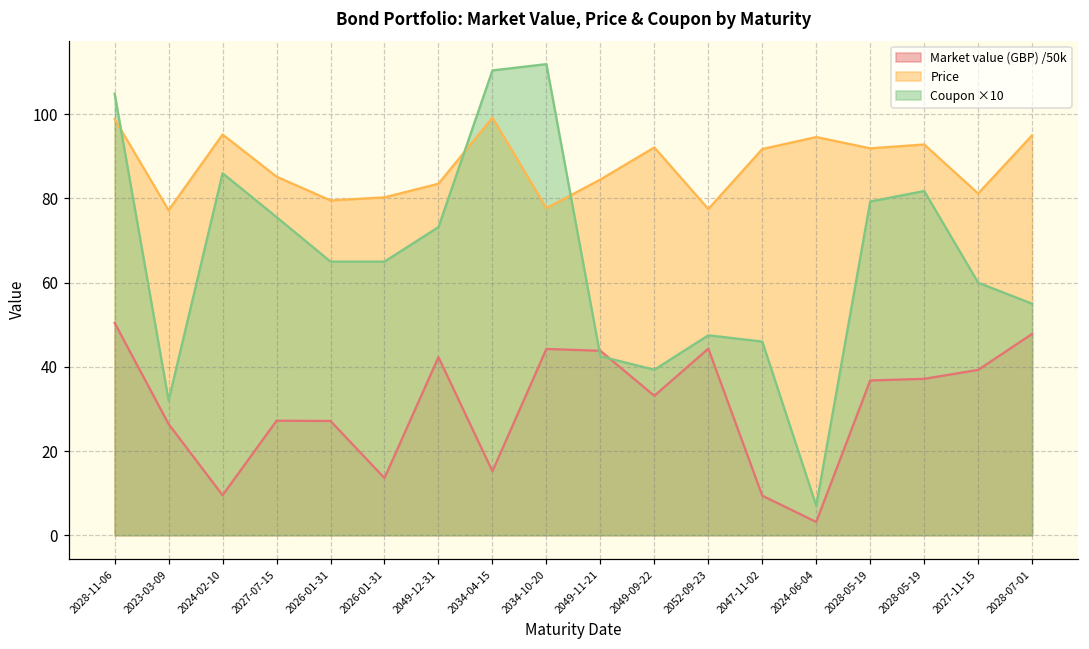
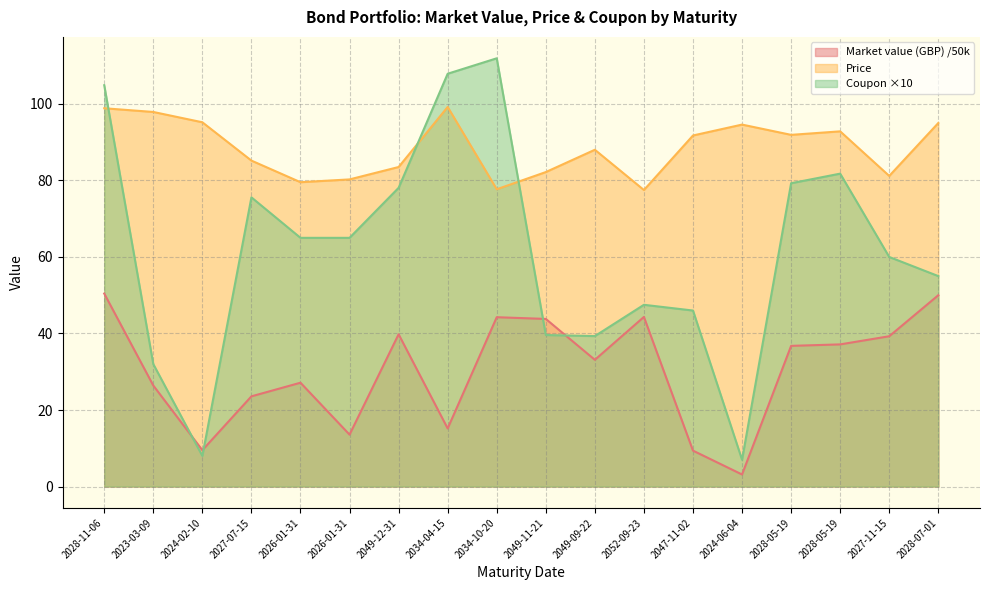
  {
    "Market value (GBP) /50k": {
      "2028-11-06": 50,
      "2023-03-09": 26,
      "2024-02-10": 9,
-     "2027-07-15": 27,
-     "2049-12-31": 42,
+     "2027-07-15": 24,
+     "2049-12-31": 40,
      "2034-04-15": 15,
      "2034-10-20": 44,
      "2049-11-21": 44,
      "2049-09-22": 33,
      "2052-09-23": 44,
      "2047-11-02": 9,
      "2024-06-04": 3,
      "2027-11-15": 39,
-     "2028-07-01": 48
+     "2028-07-01": 50
    },
    "Price": {
      "2028-11-06": 99,
-     "2023-03-09": 77,
+     "2023-03-09": 98,
      "2024-02-10": 95,
      "2027-07-15": 85,
      "2049-12-31": 84,
      "2034-04-15": 99,
      "2034-10-20": 78,
-     "2049-11-21": 85,
-     "2049-09-22": 92,
+     "2049-11-21": 82,
+     "2049-09-22": 88,
      "2052-09-23": 77,
      "2047-11-02": 92,
      "2024-06-04": 95,
      "2027-11-15": 81,
      "2028-07-01": 95
    },
    "Coupon ×10": {
      "2028-11-06": 105,
      "2023-03-09": 32,
-     "2024-02-10": 86,
+     "2024-02-10": 8,
      "2027-07-15": 76,
-     "2049-12-31": 73,
-     "2034-04-15": 110,
+     "2049-12-31": 78,
+     "2034-04-15": 108,
      "2034-10-20": 112,
-     "2049-11-21": 43,
+     "2049-11-21": 40,
      "2049-09-22": 39,
      "2052-09-23": 48,
      "2047-11-02": 46,
      "2024-06-04": 7,
      "2027-11-15": 60,
      "2028-07-01": 55
    }
  }
